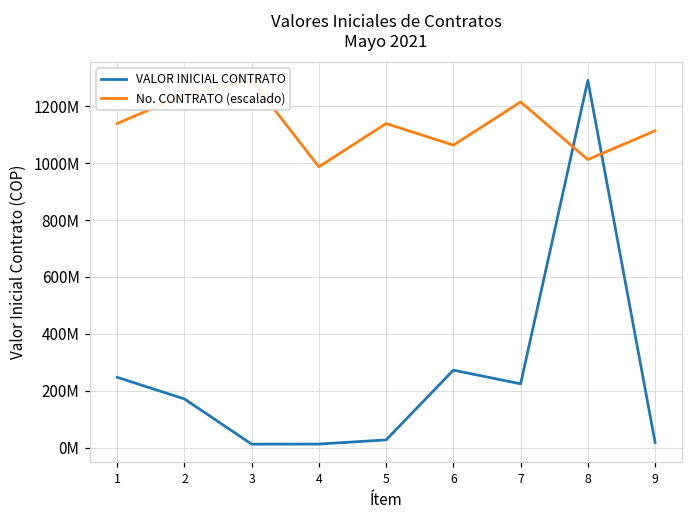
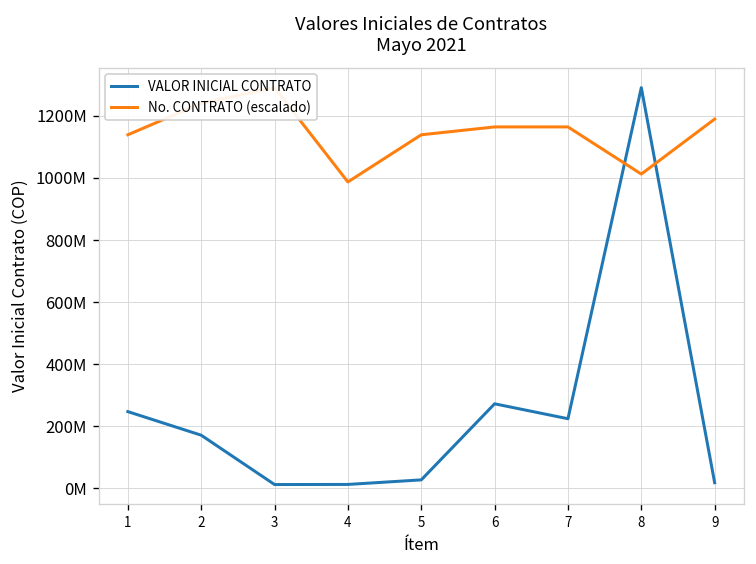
  {
    "VALOR INICIAL CONTRATO": {
      "1": 250000000,
      "2": 170000000,
      "3": 10000000,
      "4": 10000000,
      "5": 30000000,
      "6": 270000000,
      "7": 220000000,
      "8": 1290000000,
      "9": 20000000
    },
    "No. CONTRATO (escalado)": {
      "1": 1140000000,
      "4": 990000000,
      "5": 1140000000,
-     "6": 1060000000,
-     "7": 1210000000,
+     "6": 1160000000,
+     "7": 1160000000,
      "8": 1010000000,
-     "9": 1110000000
+     "9": 1190000000
    }
  }
